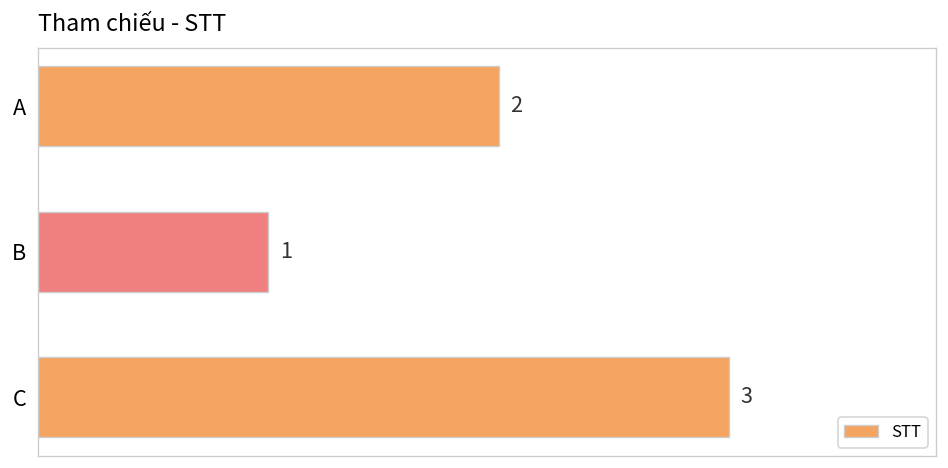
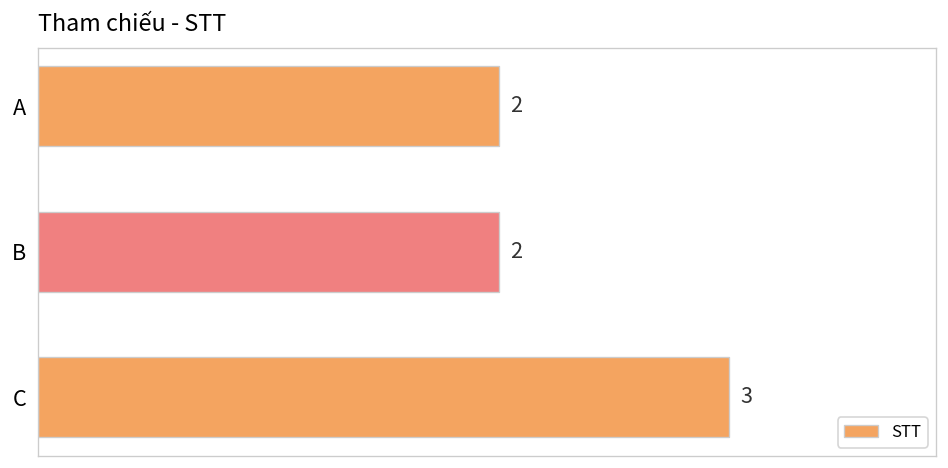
  {
    "A": 2,
-   "B": 1,
+   "B": 2,
    "C": 3
  }
